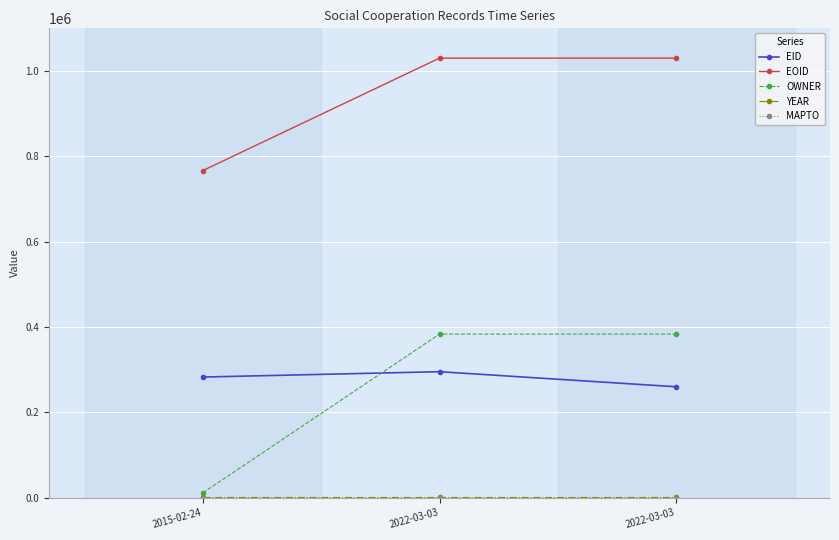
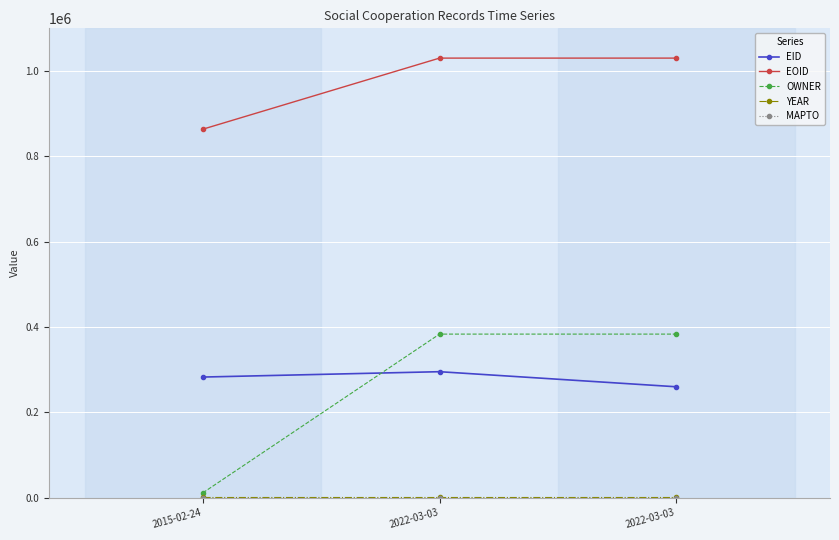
  {
    "EID": {
      "2015-02-24": 280000
    },
    "EOID": {
-     "2015-02-24": 770000
+     "2015-02-24": 860000
    },
    "OWNER": {
      "2015-02-24": 10000
    }
  }
